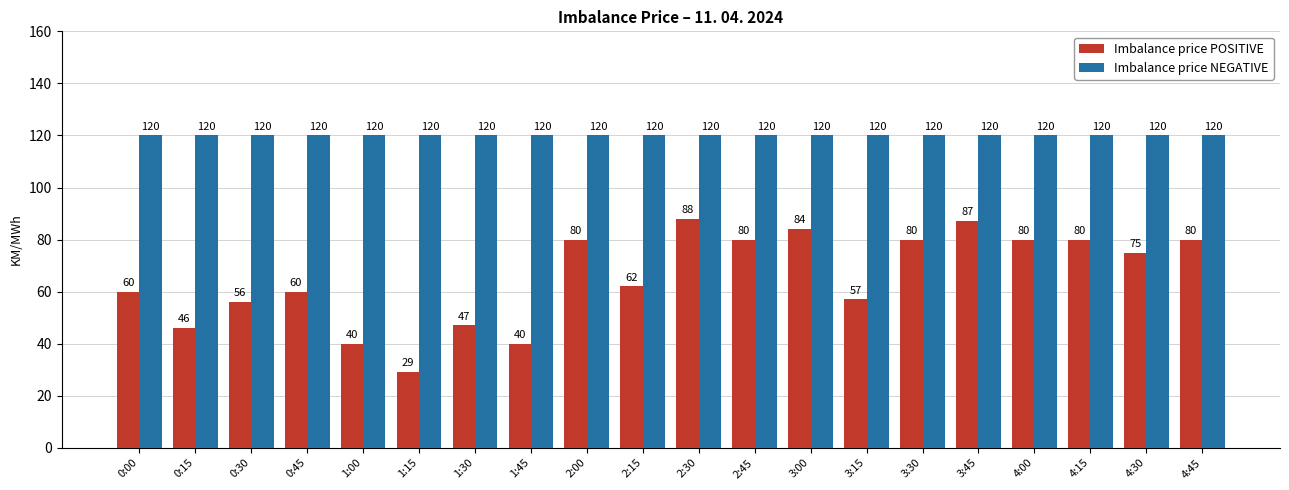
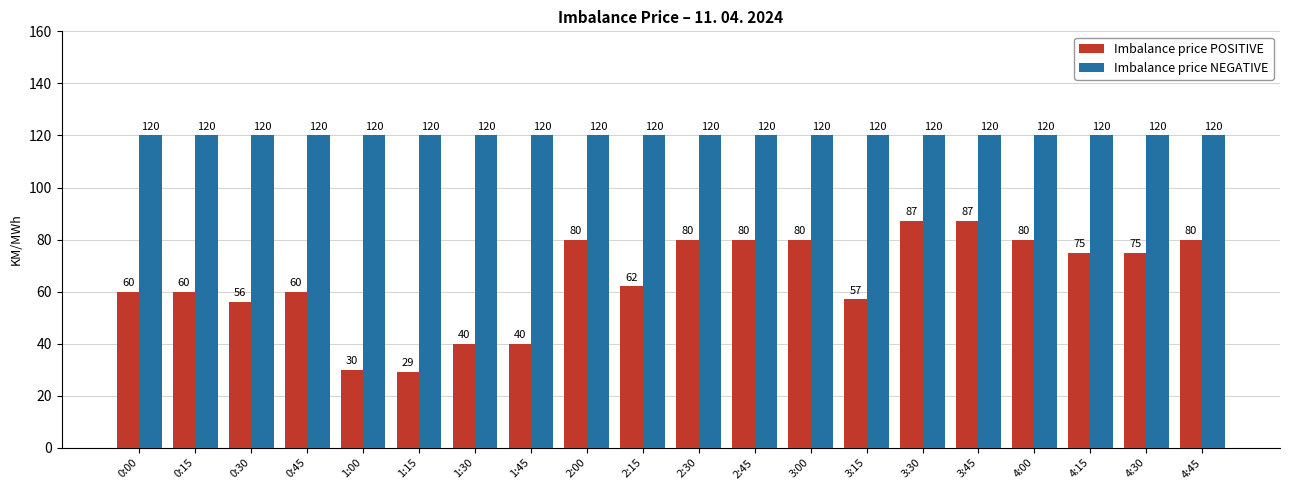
  {
    "Imbalance price POSITIVE": {
      "0:00": 60,
-     "0:15": 46,
+     "0:15": 60,
      "0:30": 56,
      "0:45": 60,
-     "1:00": 40,
+     "1:00": 30,
      "1:15": 29,
-     "1:30": 47,
+     "1:30": 40,
      "1:45": 40,
      "2:00": 80,
      "2:15": 62,
-     "2:30": 88,
+     "2:30": 80,
      "2:45": 80,
-     "3:00": 84,
+     "3:00": 80,
      "3:15": 57,
-     "3:30": 80,
+     "3:30": 87,
      "3:45": 87,
      "4:00": 80,
-     "4:15": 80,
+     "4:15": 75,
      "4:30": 75,
      "4:45": 80
    },
    "Imbalance price NEGATIVE": {
      "0:00": 120,
      "0:15": 120,
      "0:30": 120,
      "0:45": 120,
      "1:00": 120,
      "1:15": 120,
      "1:30": 120,
      "1:45": 120,
      "2:00": 120,
      "2:15": 120,
      "2:30": 120,
      "2:45": 120,
      "3:00": 120,
      "3:15": 120,
      "3:30": 120,
      "3:45": 120,
      "4:00": 120,
      "4:15": 120,
      "4:30": 120,
      "4:45": 120
    }
  }
